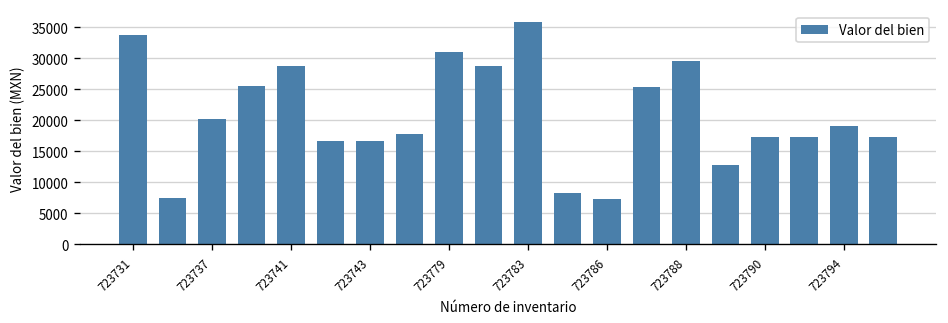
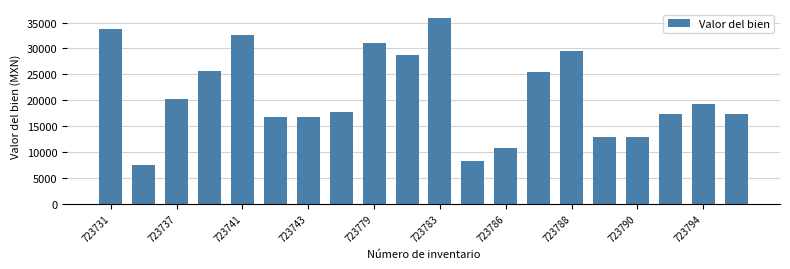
  {
    "723731": 34000,
    "723737": 20000,
-   "723741": 29000,
+   "723741": 33000,
    "723743": 17000,
    "723779": 31000,
    "723783": 36000,
-   "723786": 7000,
+   "723786": 11000,
    "723788": 30000,
-   "723790": 17000,
+   "723790": 13000,
    "723794": 19000
  }
